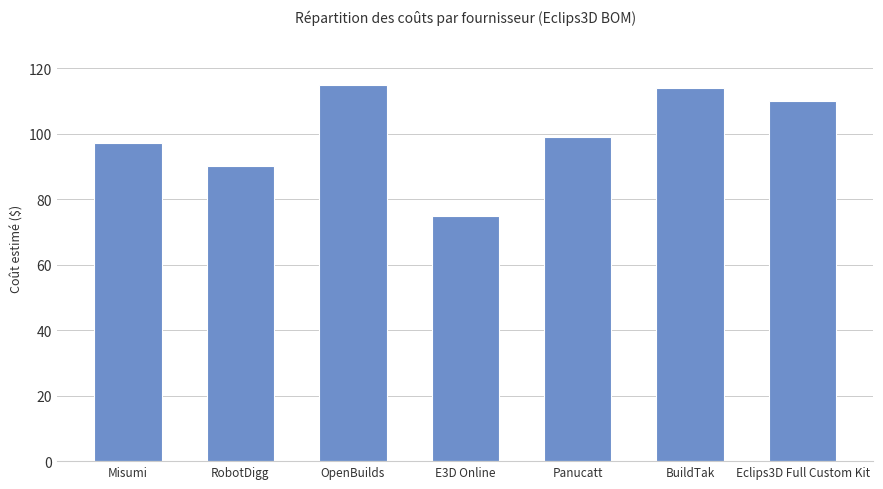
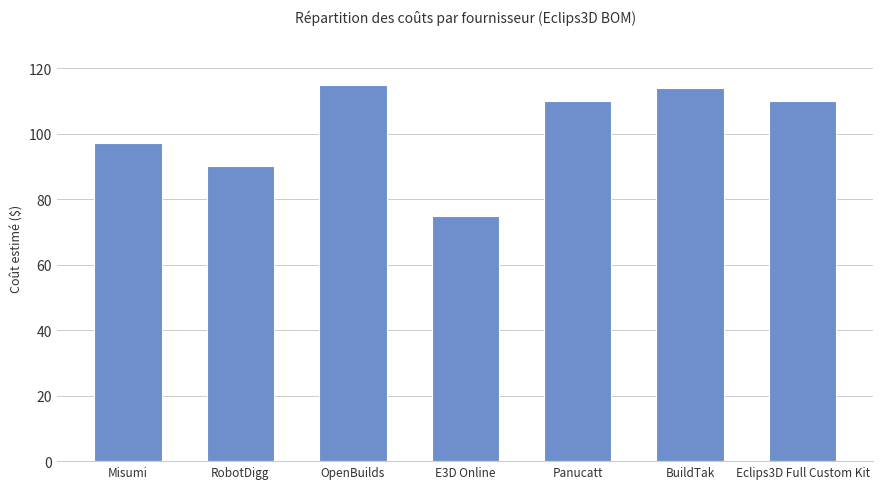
  {
    "Misumi": 97,
    "RobotDigg": 90,
    "OpenBuilds": 115,
    "E3D Online": 75,
-   "Panucatt": 99,
+   "Panucatt": 110,
    "BuildTak": 114,
    "Eclips3D Full Custom Kit": 110
  }
